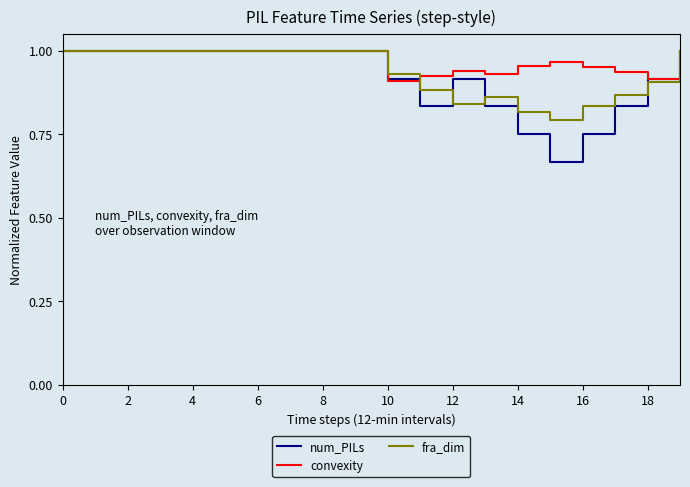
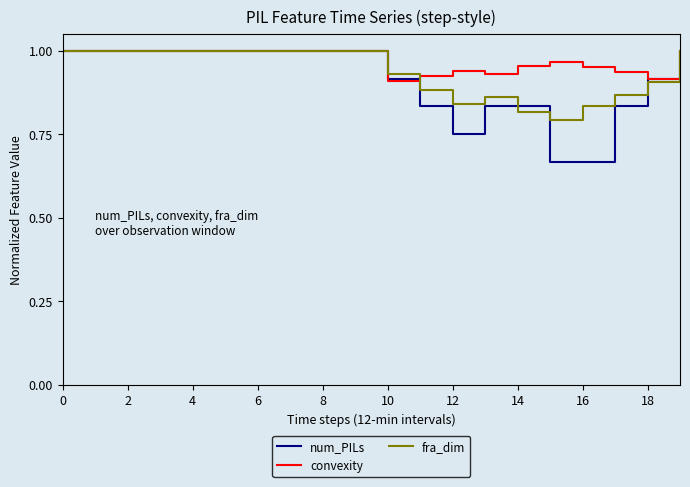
  {
    "num_PILs": {
-     "12": 0.92,
-     "14": 0.75,
-     "16": 0.75
+     "12": 0.75,
+     "14": 0.83,
+     "16": 0.67
    },
    "convexity": {
      "12": 0.94,
      "14": 0.96,
      "16": 0.95
    },
    "fra_dim": {
      "10": 0.93,
      "12": 0.84,
      "14": 0.82,
      "16": 0.83,
      "18": 0.91
    }
  }
